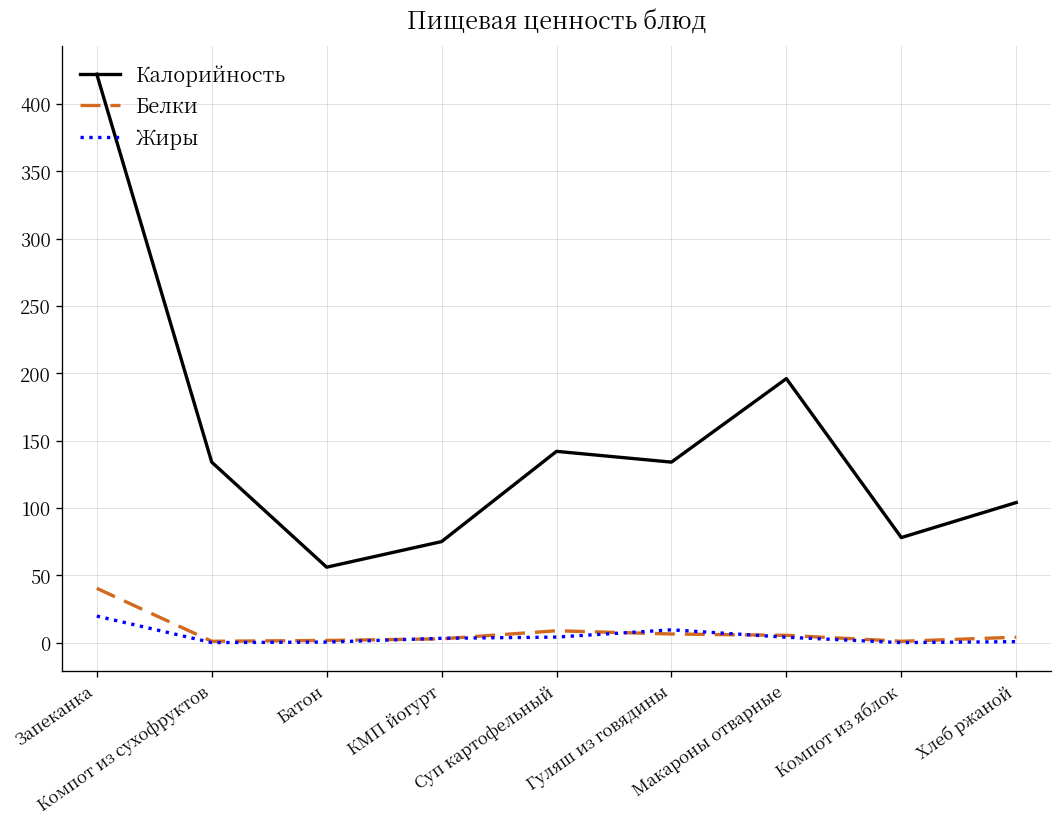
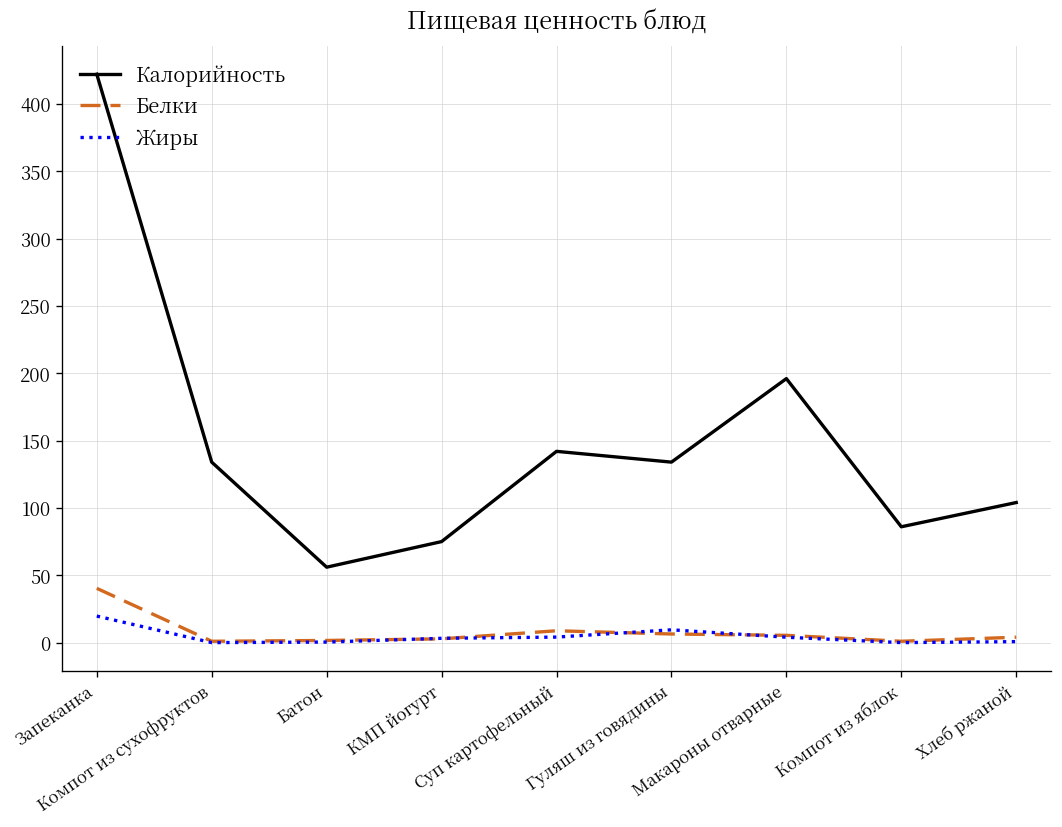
  {
    "Калорийность": {
      "Запеканка": 422,
      "Компот из сухофруктов": 134,
      "Батон": 56,
      "КМП йогурт": 75,
      "Суп картофельный": 142,
      "Гуляш из говядины": 134,
      "Макароны отварные": 196,
-     "Компот из яблок": 78,
+     "Компот из яблок": 86,
      "Хлеб ржаной": 104
    },
    "Белки": {
      "Запеканка": 40,
      "Суп картофельный": 9,
      "Гуляш из говядины": 6,
      "Хлеб ржаной": 4
    },
    "Жиры": {
      "Запеканка": 20,
      "Суп картофельный": 4,
      "Гуляш из говядины": 10,
      "Хлеб ржаной": 1
    }
  }
